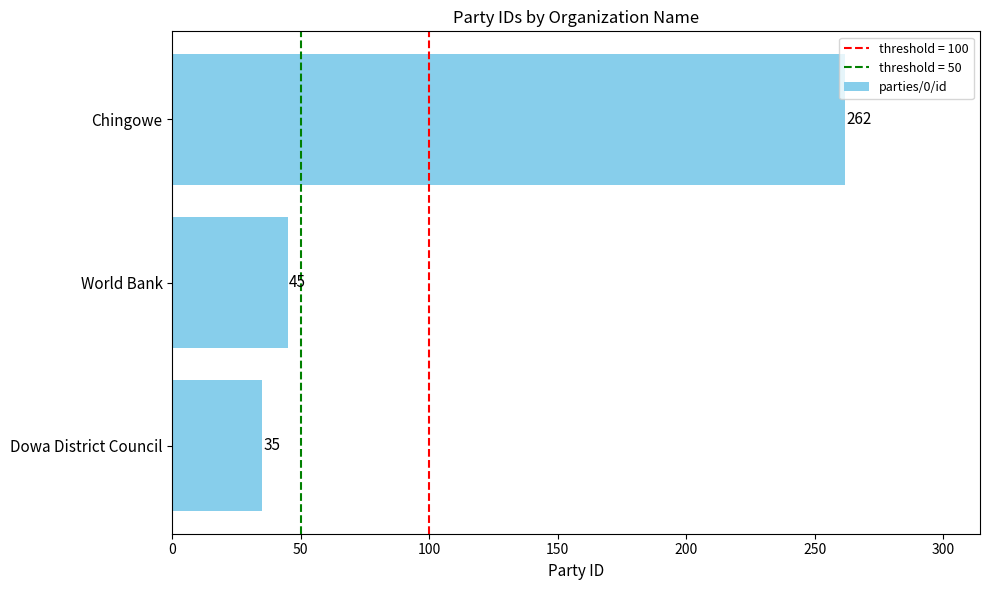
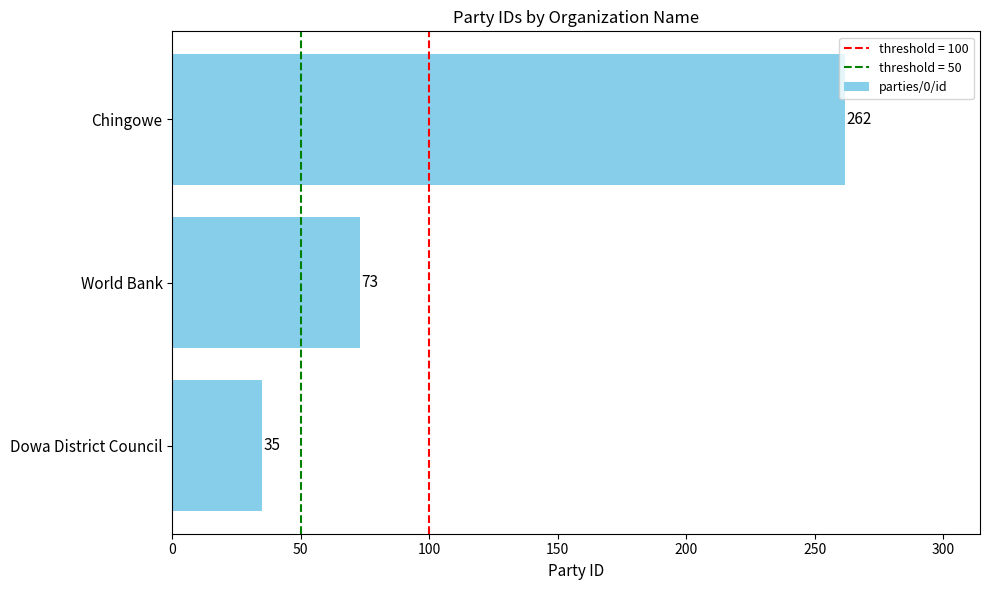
  {
    "Chingowe": 262,
-   "World Bank": 45,
+   "World Bank": 73,
    "Dowa District Council": 35
  }
